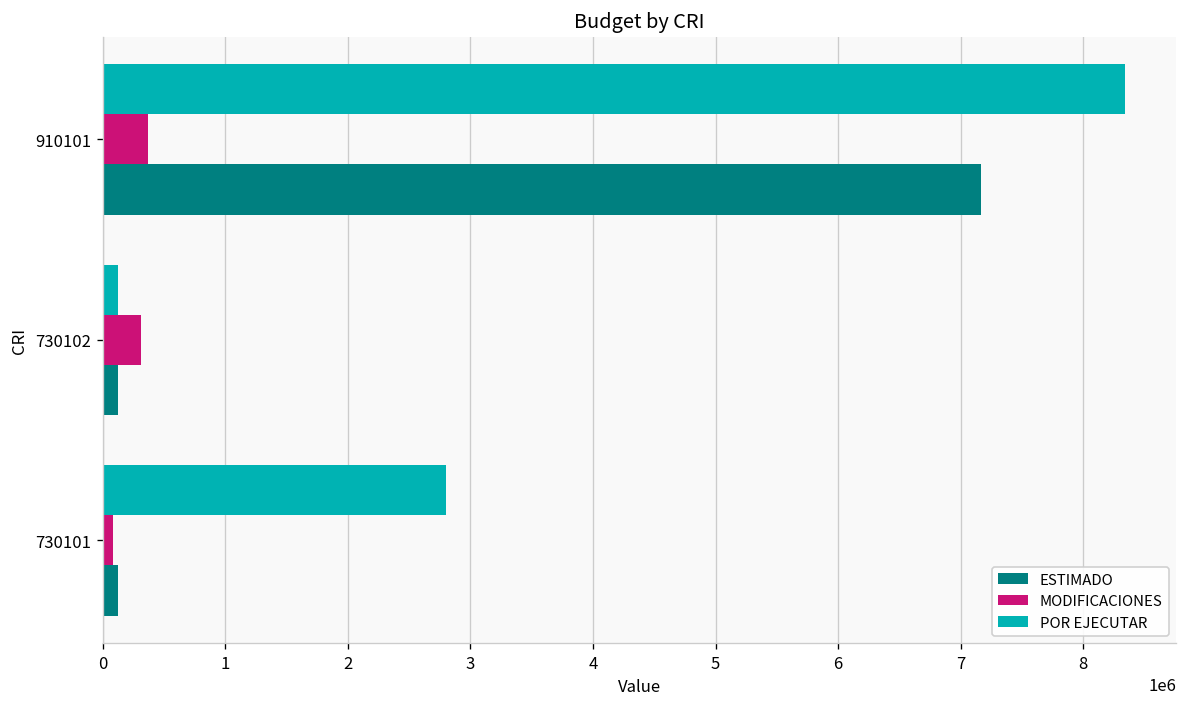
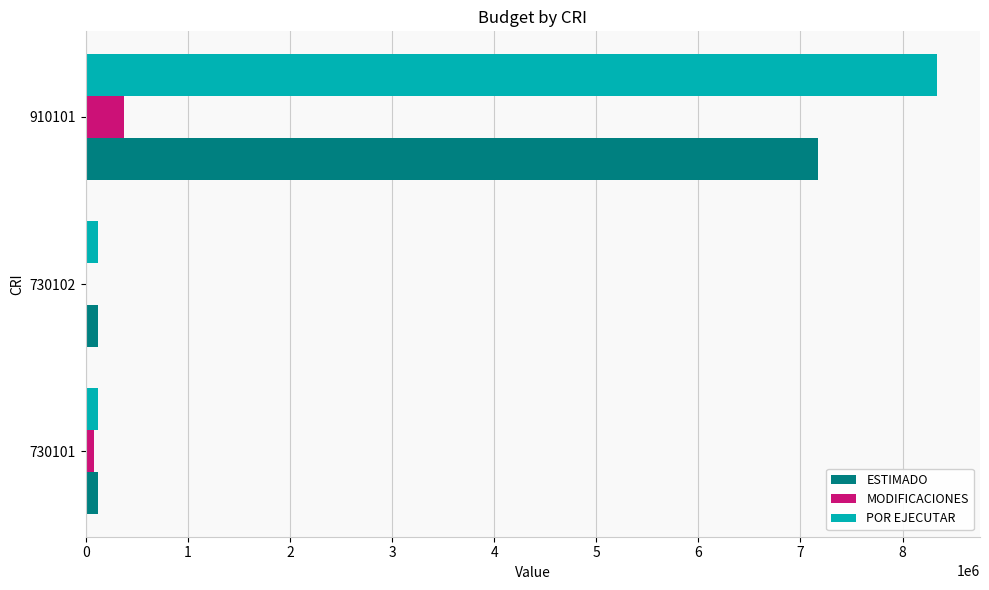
  {
    "ESTIMADO": {
      "910101": 7170000,
      "730102": 120000,
      "730101": 120000
    },
    "MODIFICACIONES": {
      "910101": 370000,
-     "730102": 310000,
+     "730102": 0,
      "730101": 90000
    },
    "POR EJECUTAR": {
      "910101": 8340000,
      "730102": 120000,
-     "730101": 2800000
+     "730101": 120000
    }
  }
